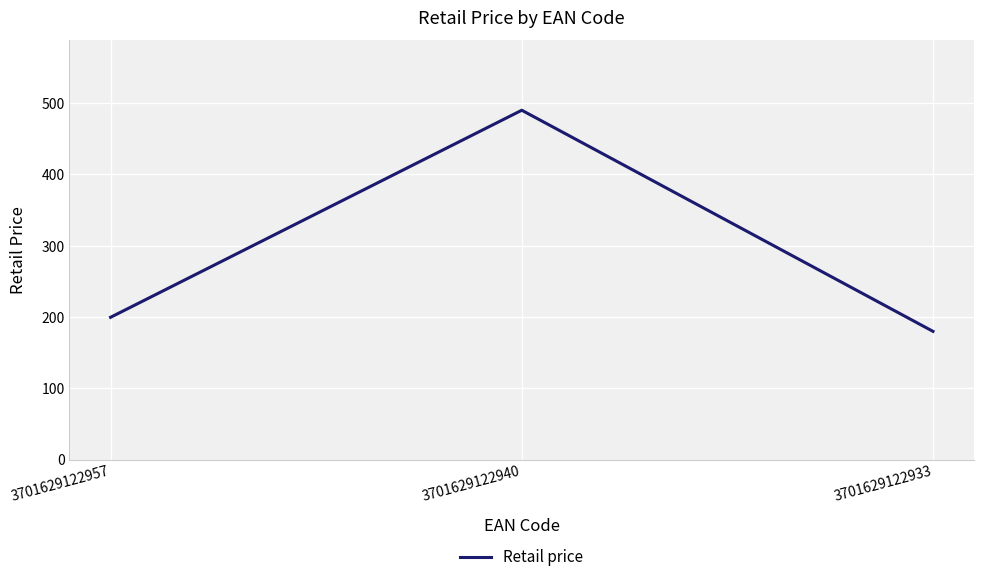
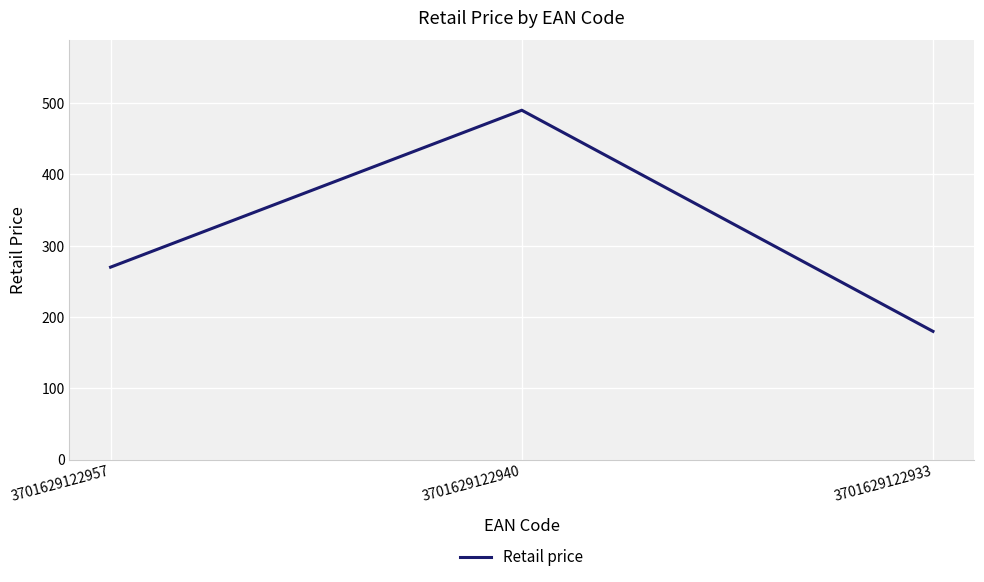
  {
-   "3701629122957": 200,
+   "3701629122957": 270,
    "3701629122940": 490,
    "3701629122933": 180
  }
